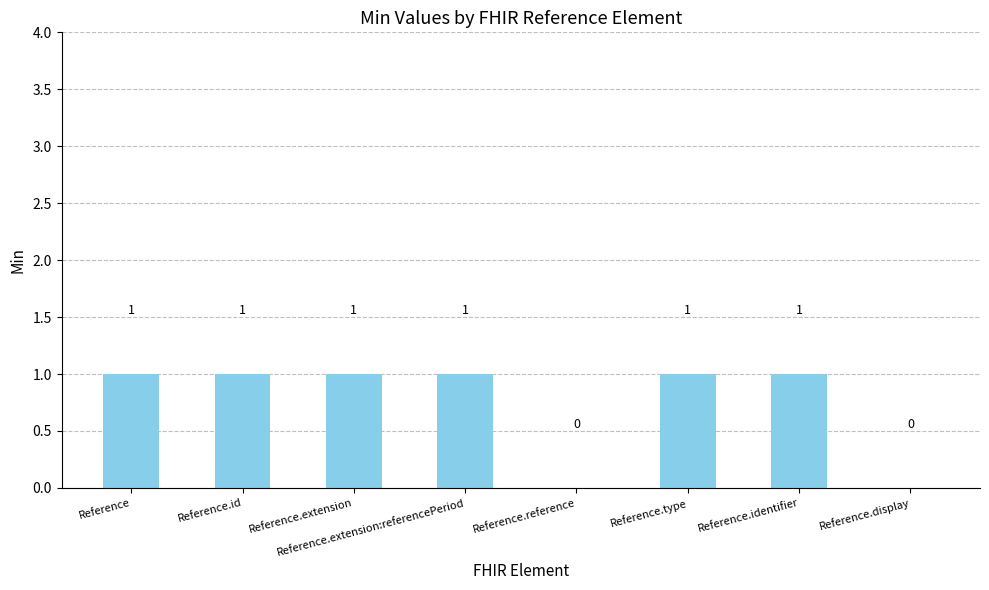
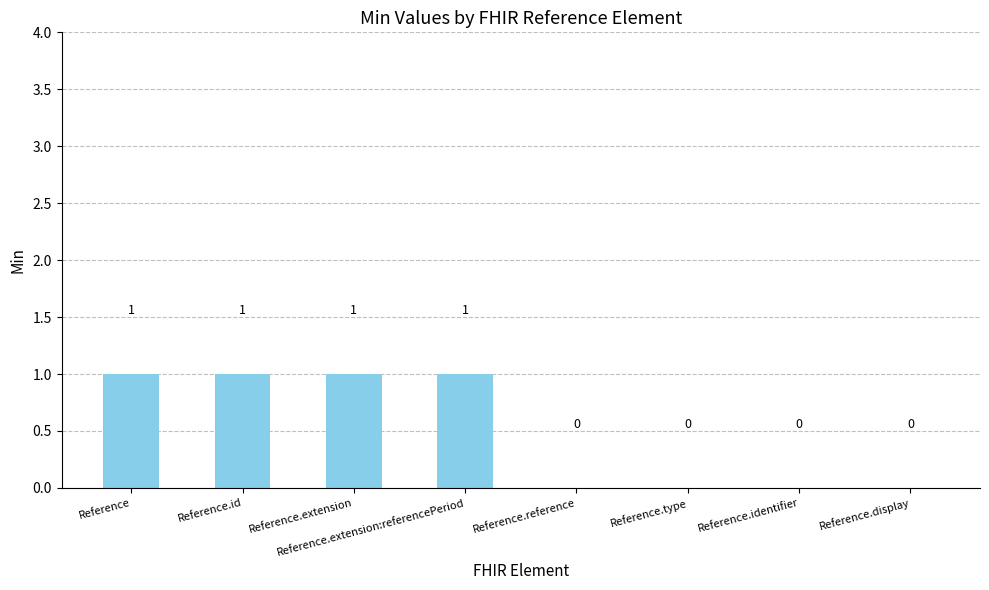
  {
-   "Reference.type": 1,
-   "Reference.identifier": 1
+   "Reference.type": 0,
+   "Reference.identifier": 0
  }
